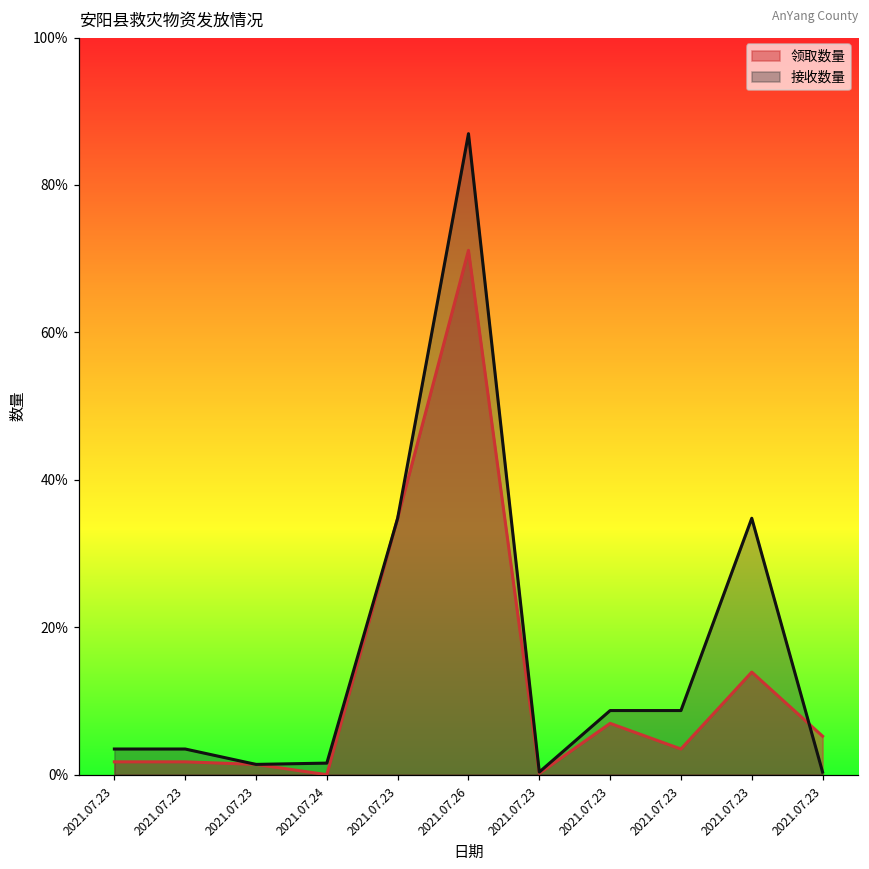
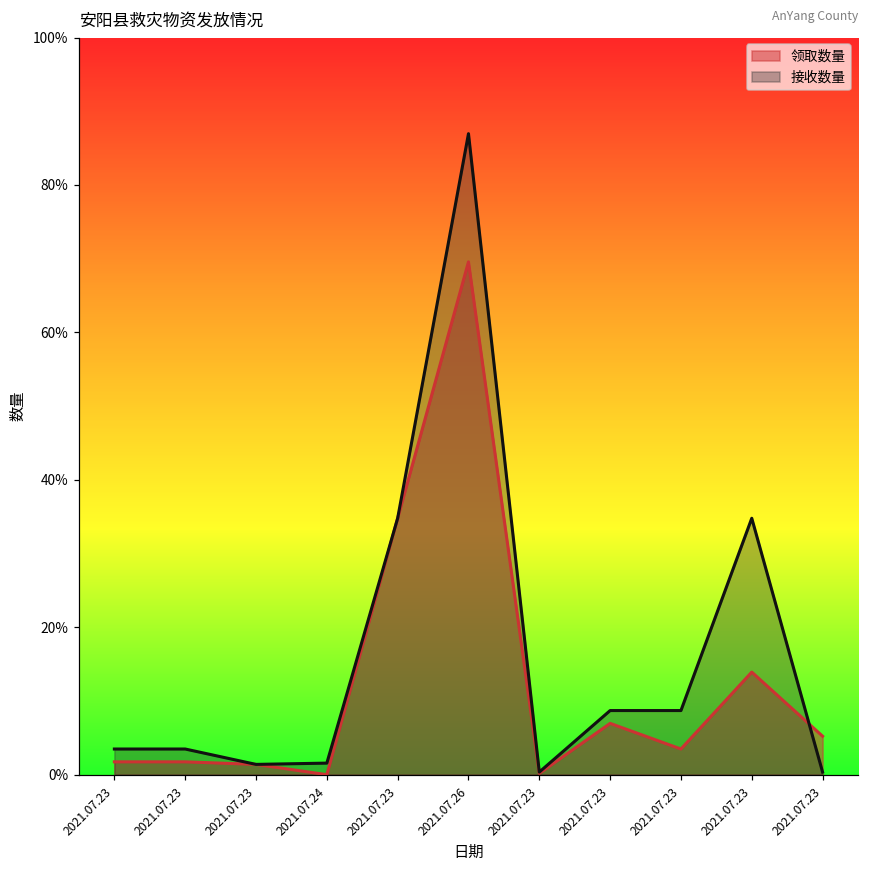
  {
    "领取数量": {
      "2021.07.24": "0%",
-     "2021.07.26": "71%"
+     "2021.07.26": "70%"
    },
    "接收数量": {
      "2021.07.24": "2%",
      "2021.07.26": "87%"
    }
  }
